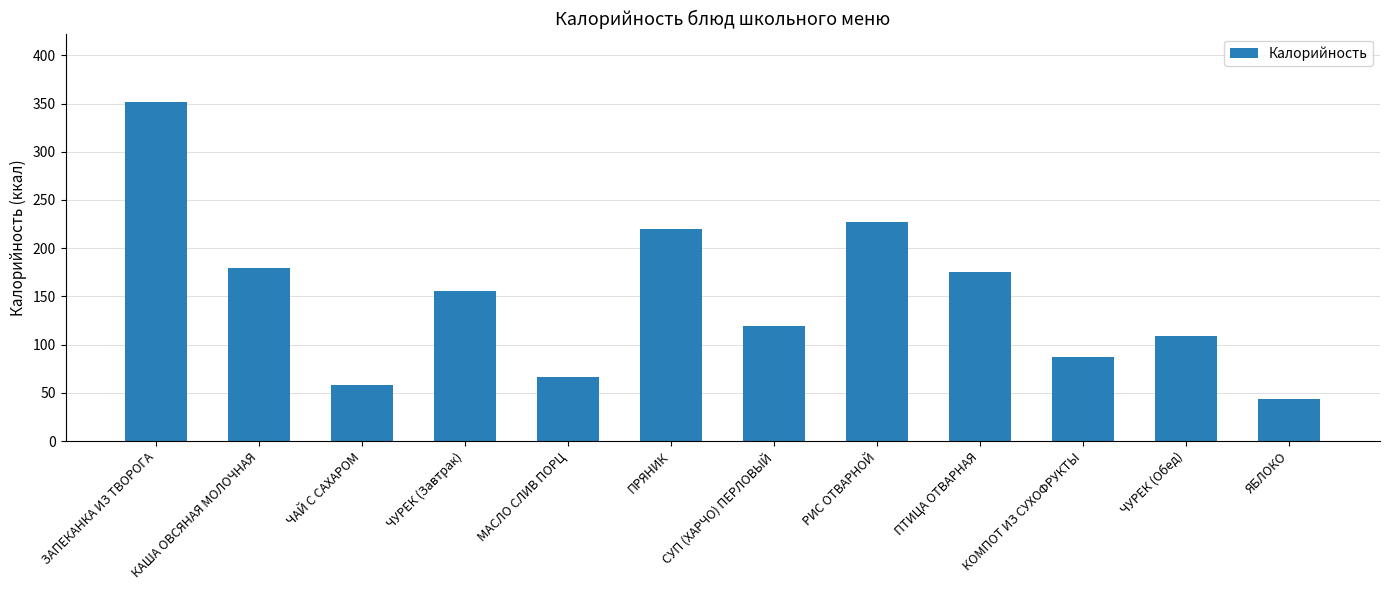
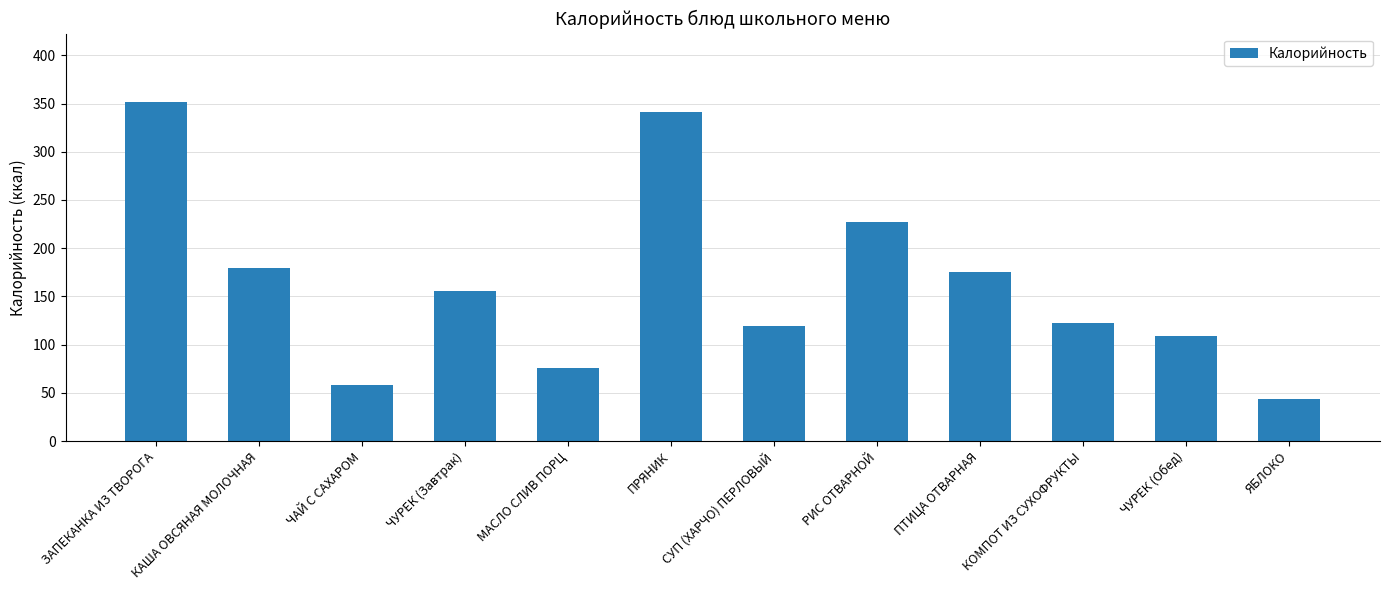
  {
    "ЗАПЕКАНКА ИЗ ТВОРОГА": 350,
    "КАША ОВСЯНАЯ МОЛОЧНАЯ": 180,
    "ЧАЙ С САХАРОМ": 60,
    "ЧУРЕК (Завтрак)": 160,
-   "МАСЛО СЛИВ ПОРЦ": 70,
-   "ПРЯНИК": 220,
+   "МАСЛО СЛИВ ПОРЦ": 80,
+   "ПРЯНИК": 340,
    "СУП (ХАРЧО) ПЕРЛОВЫЙ": 120,
    "РИС ОТВАРНОЙ": 230,
    "ПТИЦА ОТВАРНАЯ": 170,
-   "КОМПОТ ИЗ СУХОФРУКТЫ": 90,
+   "КОМПОТ ИЗ СУХОФРУКТЫ": 120,
    "ЧУРЕК (Обед)": 110,
    "ЯБЛОКО": 40
  }
